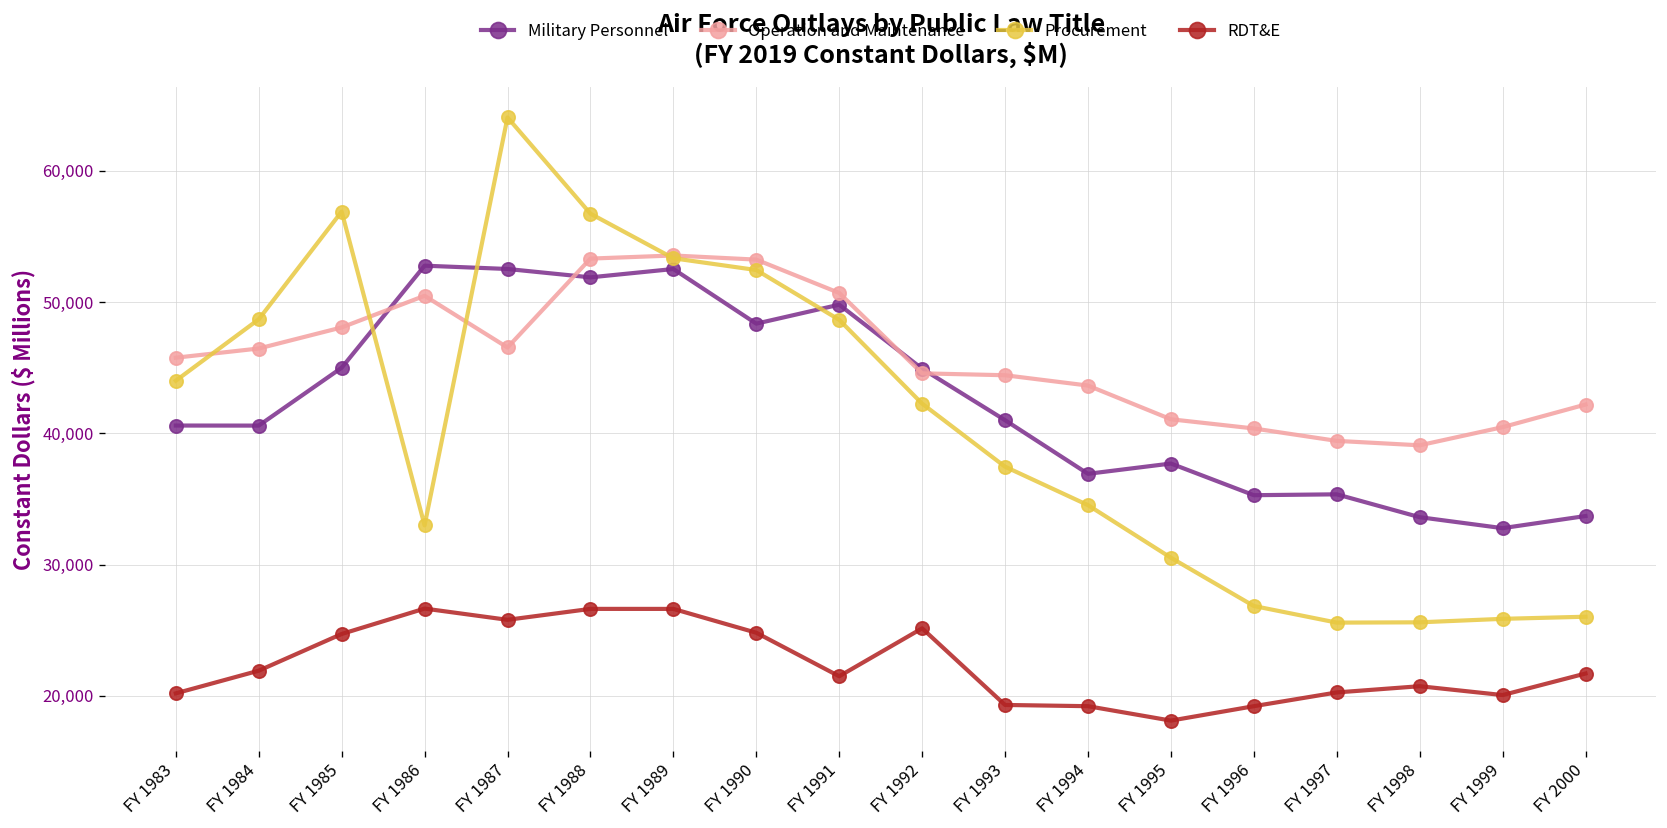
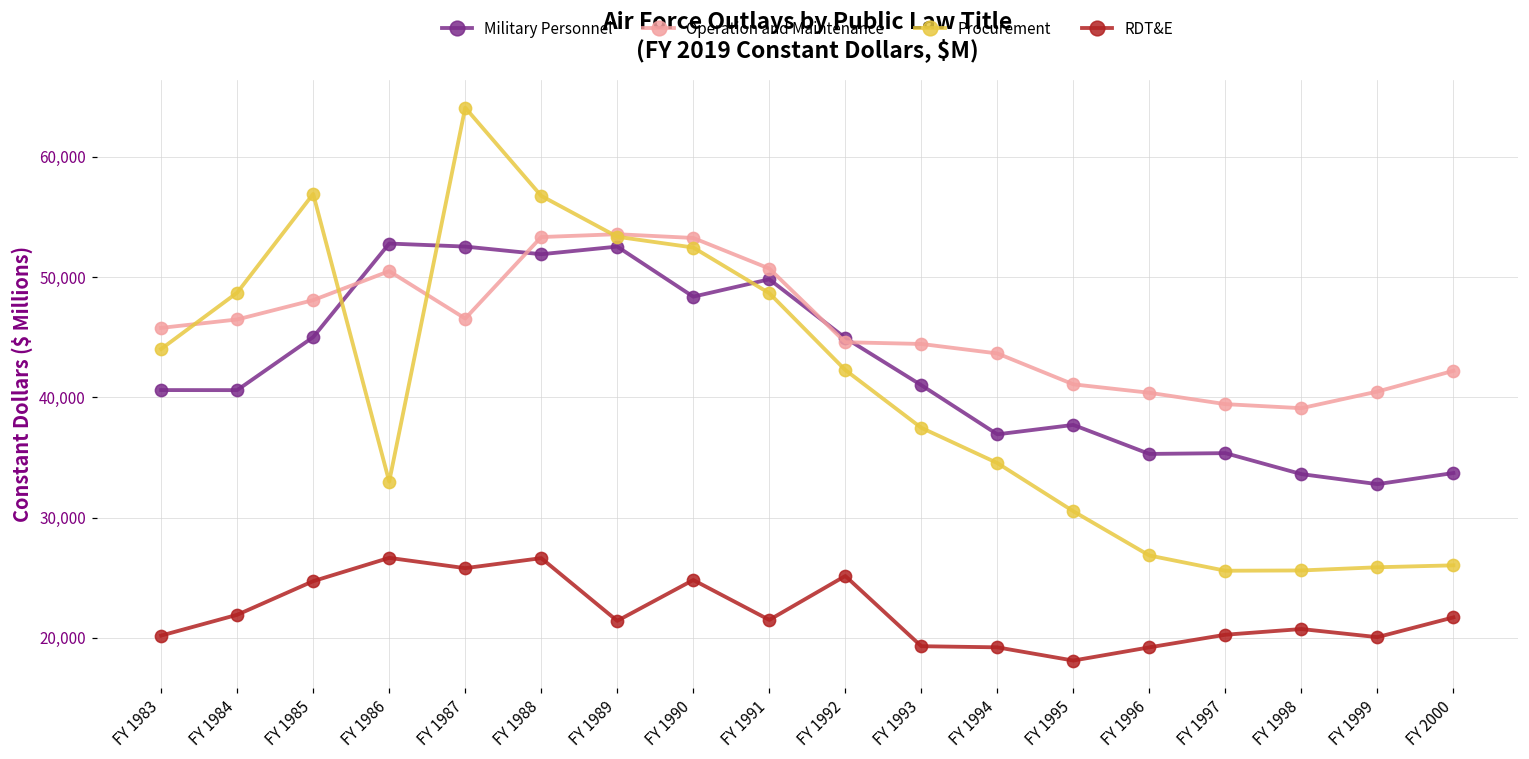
  {
    "Military Personnel": {
      "FY 1983": "40,600",
      "FY 1984": "40,600",
      "FY 1985": "45,000",
      "FY 1986": "52,800",
      "FY 1987": "52,500",
      "FY 1988": "51,900",
      "FY 1989": "52,500",
      "FY 1990": "48,400",
      "FY 1991": "49,800",
      "FY 1992": "44,900",
      "FY 1993": "41,000",
      "FY 1994": "36,900",
      "FY 1995": "37,700",
      "FY 1996": "35,300",
      "FY 1997": "35,400",
      "FY 1998": "33,600",
      "FY 1999": "32,800",
      "FY 2000": "33,700"
    },
    "Operation and Maintenance": {
      "FY 1983": "45,800",
      "FY 1984": "46,500",
      "FY 1985": "48,100",
      "FY 1986": "50,500",
      "FY 1987": "46,500",
      "FY 1988": "53,300",
      "FY 1990": "53,200",
      "FY 1991": "50,700",
      "FY 1992": "44,600",
      "FY 1993": "44,400",
      "FY 1994": "43,600",
      "FY 1995": "41,100",
      "FY 1996": "40,400",
      "FY 1997": "39,400",
      "FY 1998": "39,100",
      "FY 1999": "40,500",
      "FY 2000": "42,200"
    },
    "Procurement": {
      "FY 1983": "44,000",
      "FY 1984": "48,700",
      "FY 1985": "56,900",
      "FY 1986": "33,000",
      "FY 1987": "64,100",
      "FY 1988": "56,700",
      "FY 1990": "52,500",
      "FY 1991": "48,700",
      "FY 1992": "42,300",
      "FY 1993": "37,500",
      "FY 1994": "34,500",
      "FY 1995": "30,500",
      "FY 1996": "26,900",
      "FY 1997": "25,600",
      "FY 1998": "25,600",
      "FY 1999": "25,900",
      "FY 2000": "26,000"
    },
    "RDT&E": {
      "FY 1983": "20,200",
      "FY 1984": "21,900",
      "FY 1985": "24,700",
      "FY 1986": "26,700",
      "FY 1987": "25,800",
      "FY 1988": "26,600",
-     "FY 1989": "26,600",
+     "FY 1989": "21,400",
      "FY 1990": "24,800",
      "FY 1991": "21,500",
      "FY 1992": "25,200",
      "FY 1993": "19,300",
      "FY 1994": "19,200",
      "FY 1995": "18,100",
      "FY 1996": "19,200",
      "FY 1997": "20,300",
      "FY 1998": "20,700",
      "FY 1999": "20,100",
      "FY 2000": "21,700"
    }
  }
